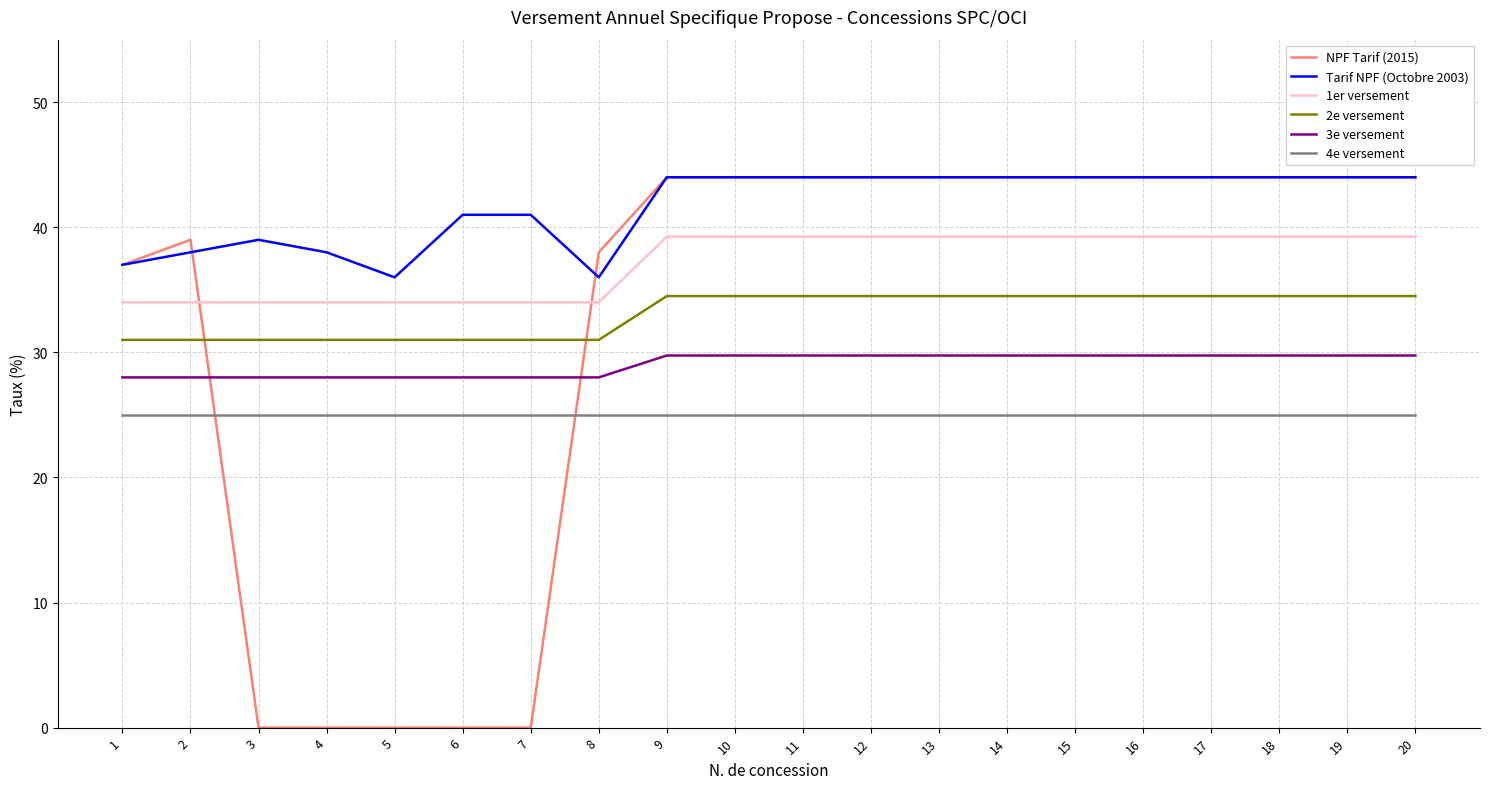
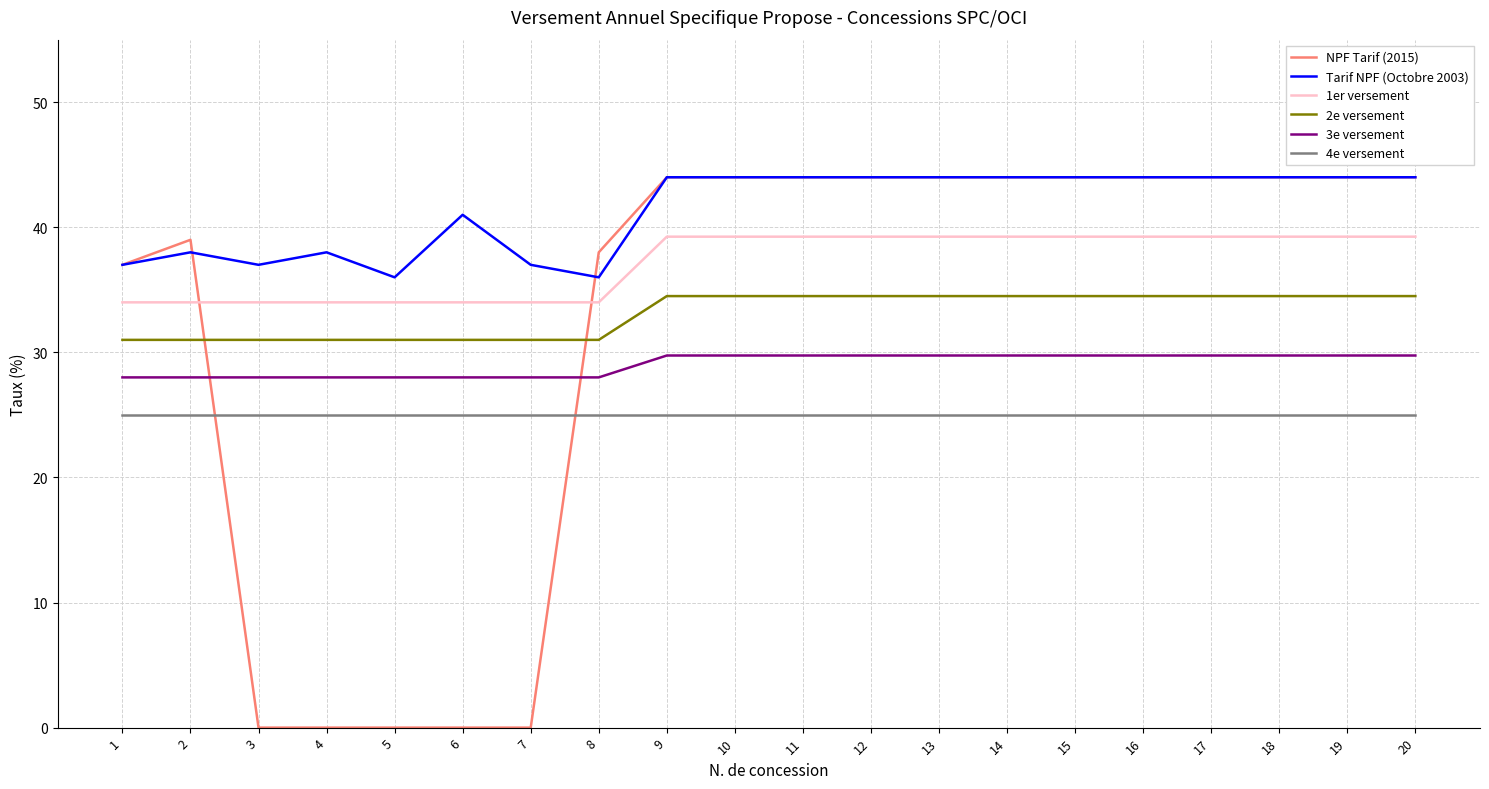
  {
    "NPF Tarif (2015)": {
      "2": 39,
      "3": 0,
      "4": 0,
      "5": 0,
      "6": 0,
      "7": 0,
      "8": 38
    },
    "Tarif NPF (Octobre 2003)": {
      "2": 38,
-     "3": 39,
+     "3": 37,
      "4": 38,
      "5": 36,
      "6": 41,
-     "7": 41,
+     "7": 37,
      "8": 36
    },
    "1er versement": {
      "1": 34,
      "2": 34,
      "3": 34,
      "4": 34,
      "5": 34,
      "6": 34,
      "7": 34,
      "8": 34,
      "9": 39.3,
      "10": 39.3,
      "11": 39.3,
      "12": 39.3,
      "13": 39.3,
      "14": 39.3,
      "15": 39.3,
      "16": 39.3,
      "17": 39.3,
      "18": 39.3,
      "19": 39.3,
      "20": 39.3
    },
    "2e versement": {
      "1": 31,
      "2": 31,
      "3": 31,
      "4": 31,
      "5": 31,
      "6": 31,
      "7": 31,
      "8": 31,
      "9": 34.5,
      "10": 34.5,
      "11": 34.5,
      "12": 34.5,
      "13": 34.5,
      "14": 34.5,
      "15": 34.5,
      "16": 34.5,
      "17": 34.5,
      "18": 34.5,
      "19": 34.5,
      "20": 34.5
    },
    "3e versement": {
      "1": 28,
      "2": 28,
      "3": 28,
      "4": 28,
      "5": 28,
      "6": 28,
      "7": 28,
      "8": 28,
      "9": 29.8,
      "10": 29.8,
      "11": 29.8,
      "12": 29.8,
      "13": 29.8,
      "14": 29.8,
      "15": 29.8,
      "16": 29.8,
      "17": 29.8,
      "18": 29.8,
      "19": 29.8,
      "20": 29.8
    },
    "4e versement": {
      "1": 25,
      "2": 25,
      "3": 25,
      "4": 25,
      "5": 25,
      "6": 25,
      "7": 25,
      "8": 25,
      "9": 25,
      "10": 25,
      "11": 25,
      "12": 25,
      "13": 25,
      "14": 25,
      "15": 25,
      "16": 25,
      "17": 25,
      "18": 25,
      "19": 25,
      "20": 25
    }
  }
